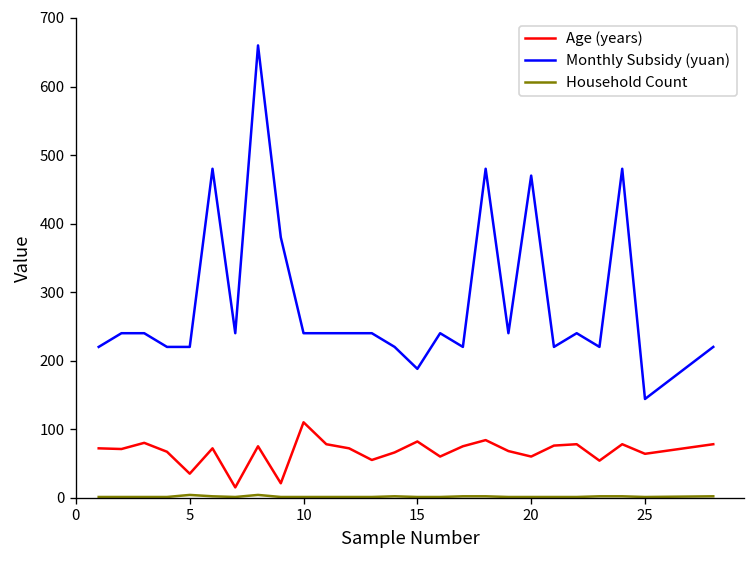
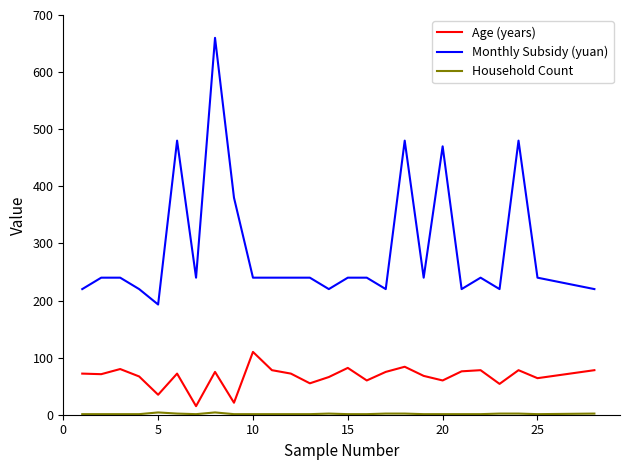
  {
    "Age (years)": {
      "5": 40,
      "10": 110,
      "15": 80,
      "20": 60,
      "25": 60
    },
    "Monthly Subsidy (yuan)": {
-     "5": 220,
+     "5": 190,
      "10": 240,
-     "15": 190,
+     "15": 240,
      "20": 470,
-     "25": 140
+     "25": 240
    },
    "Household Count": {
      "5": 0,
      "10": 0,
      "15": 0,
      "20": 0,
      "25": 0
    }
  }
